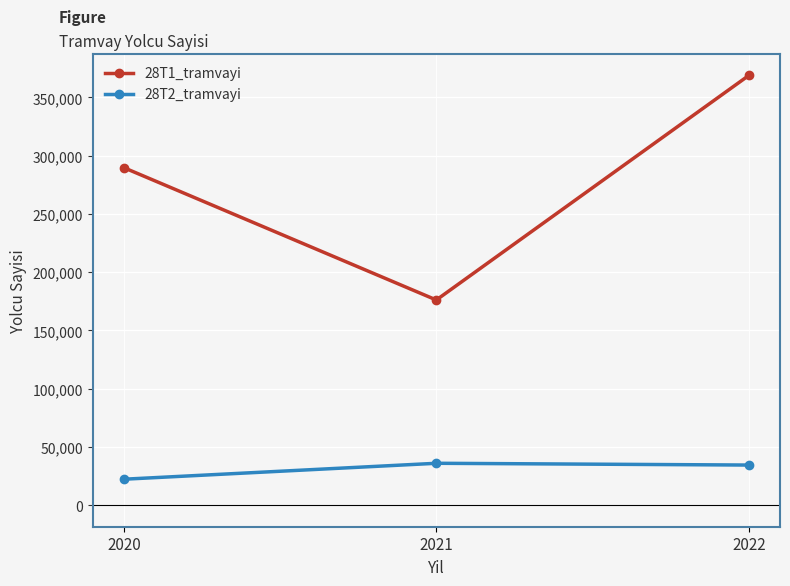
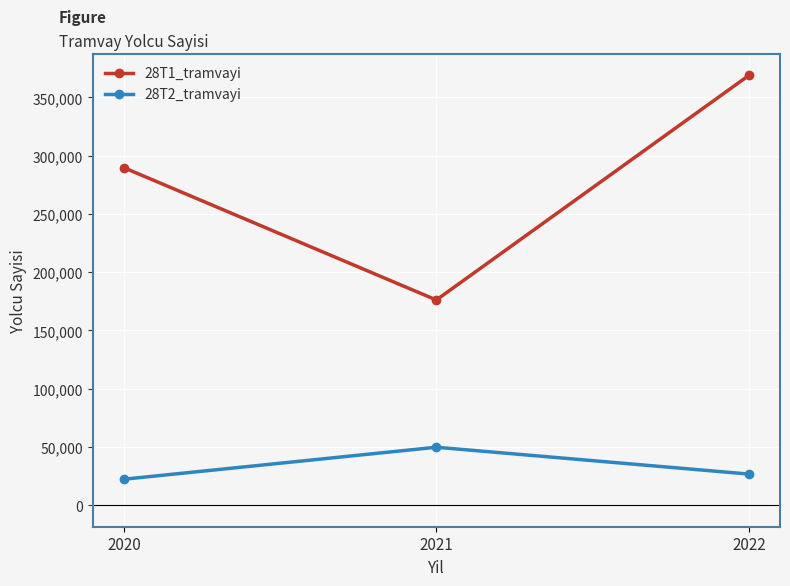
  {
    "28T1_tramvayi": {
      "2020": "290,000",
      "2021": "176,000",
      "2022": "369,000"
    },
    "28T2_tramvayi": {
      "2020": "22,000",
-     "2021": "36,000",
-     "2022": "34,000"
+     "2021": "50,000",
+     "2022": "27,000"
    }
  }
